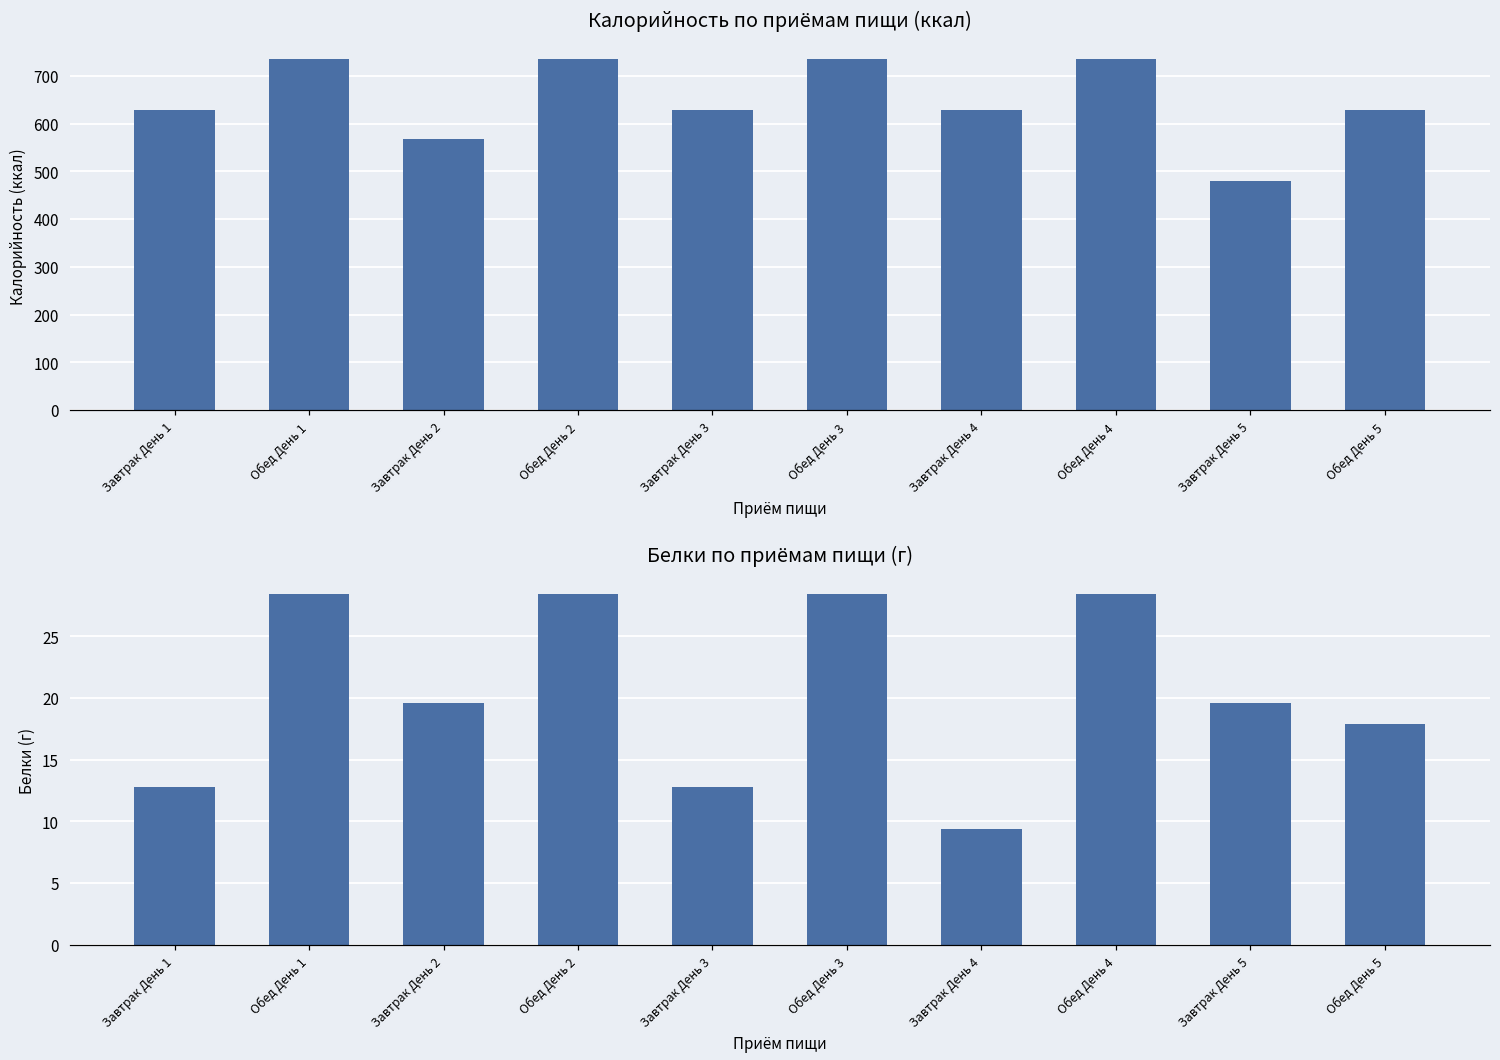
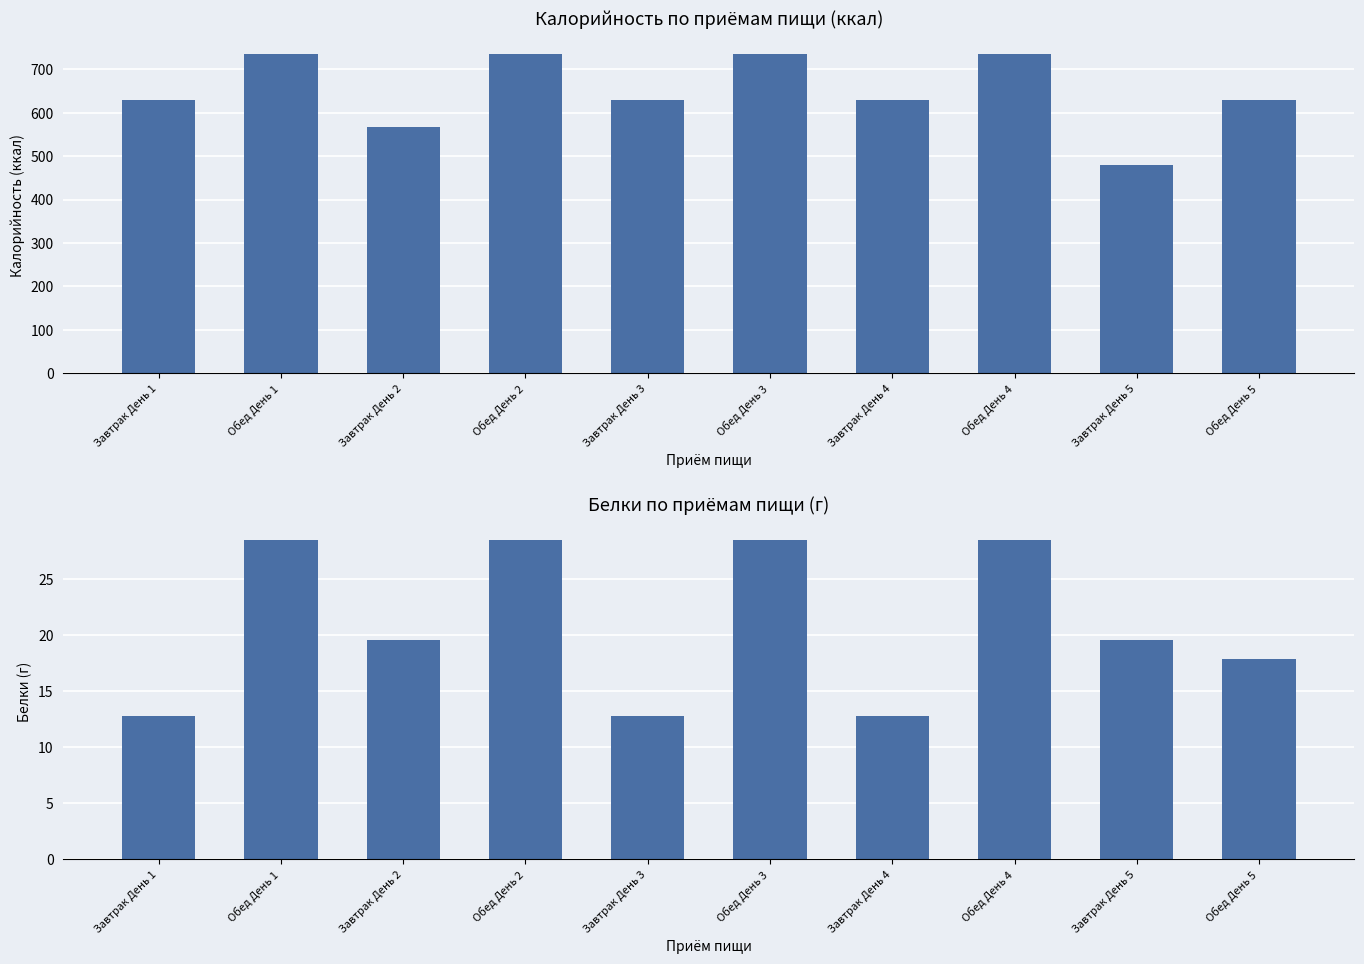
  {
    "Калорийность по приёмам пищи (ккал)": {
      "Завтрак День 1": 630,
      "Обед День 1": 740,
      "Завтрак День 2": 570,
      "Обед День 2": 740,
      "Завтрак День 3": 630,
      "Обед День 3": 740,
      "Завтрак День 4": 630,
      "Обед День 4": 740,
      "Завтрак День 5": 480,
      "Обед День 5": 630
    },
    "Белки по приёмам пищи (г)": {
      "Завтрак День 1": 12.7,
      "Обед День 1": 28.4,
      "Завтрак День 2": 19.6,
      "Обед День 2": 28.4,
      "Завтрак День 3": 12.7,
      "Обед День 3": 28.4,
-     "Завтрак День 4": 9.4,
+     "Завтрак День 4": 12.7,
      "Обед День 4": 28.4,
      "Завтрак День 5": 19.6,
      "Обед День 5": 17.9
    }
  }
